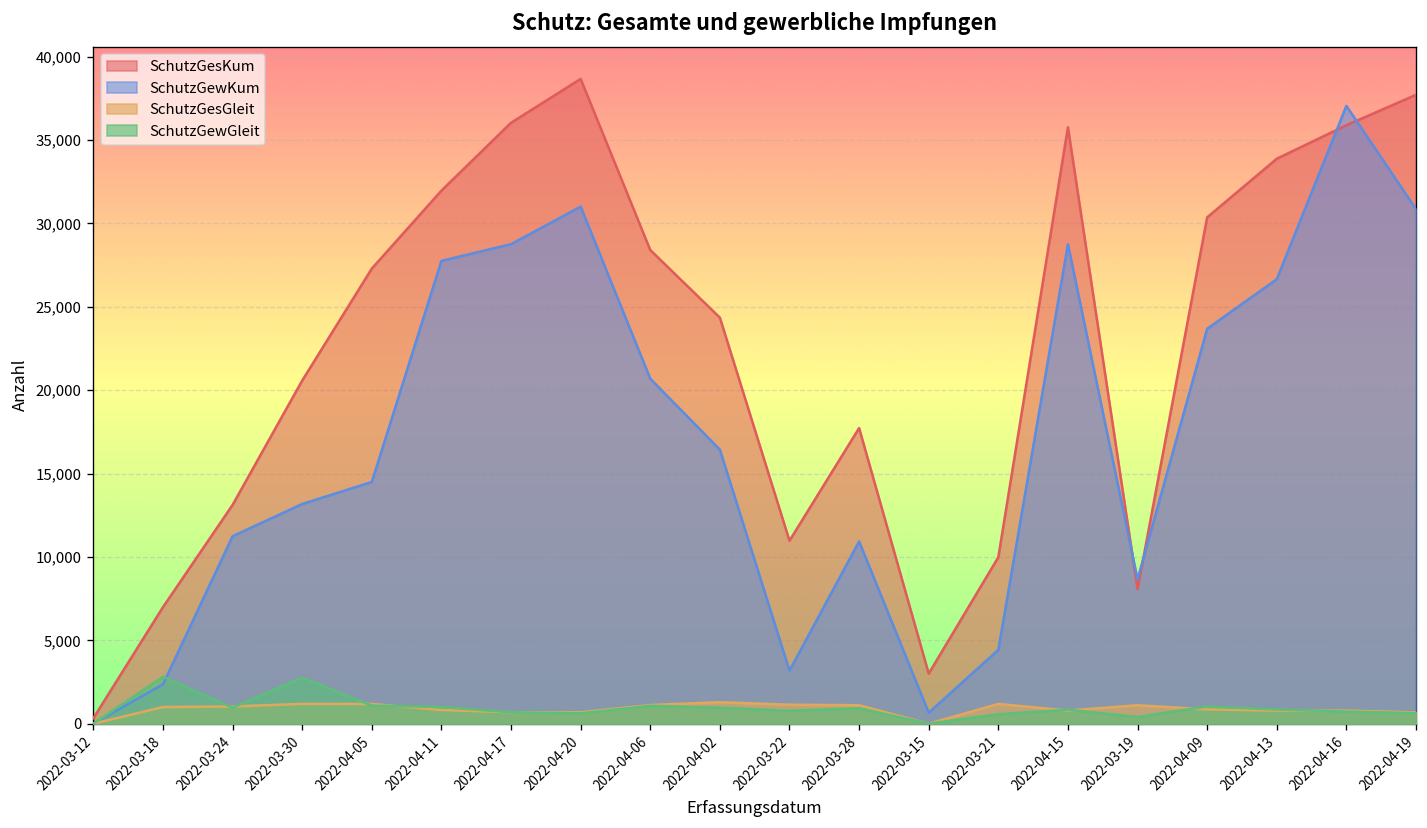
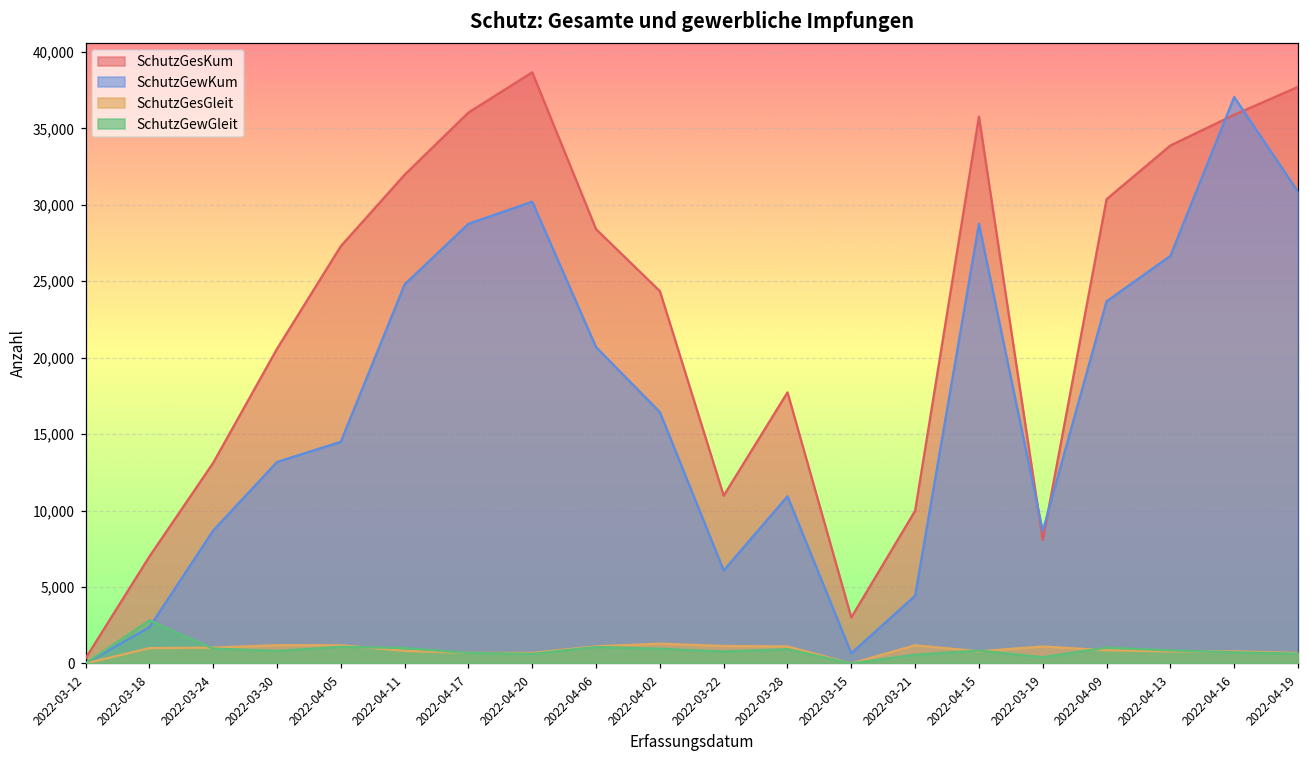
  {
    "SchutzGewKum": {
      "2022-03-18": "2,400",
-     "2022-03-24": "11,200",
+     "2022-03-24": "8,700",
      "2022-03-30": "13,200",
      "2022-04-05": "14,500",
-     "2022-04-11": "27,800",
+     "2022-04-11": "24,800",
      "2022-04-17": "28,800",
-     "2022-04-20": "31,000",
+     "2022-04-20": "30,200",
      "2022-04-06": "20,700",
      "2022-04-02": "16,400",
-     "2022-03-22": "3,200",
+     "2022-03-22": "6,100",
      "2022-03-28": "10,900",
      "2022-03-15": "700",
      "2022-03-21": "4,400",
      "2022-04-15": "28,800",
      "2022-03-19": "8,700",
      "2022-04-09": "23,700",
      "2022-04-13": "26,700",
      "2022-04-16": "37,100",
      "2022-04-19": "30,900"
    },
    "SchutzGewGleit": {
      "2022-03-18": "2,800",
-     "2022-03-30": "2,800",
+     "2022-03-30": "800",
      "2022-04-11": "1,000",
      "2022-04-02": "1,000",
      "2022-03-22": "800",
      "2022-03-21": "600",
      "2022-03-19": "400"
    }
  }
